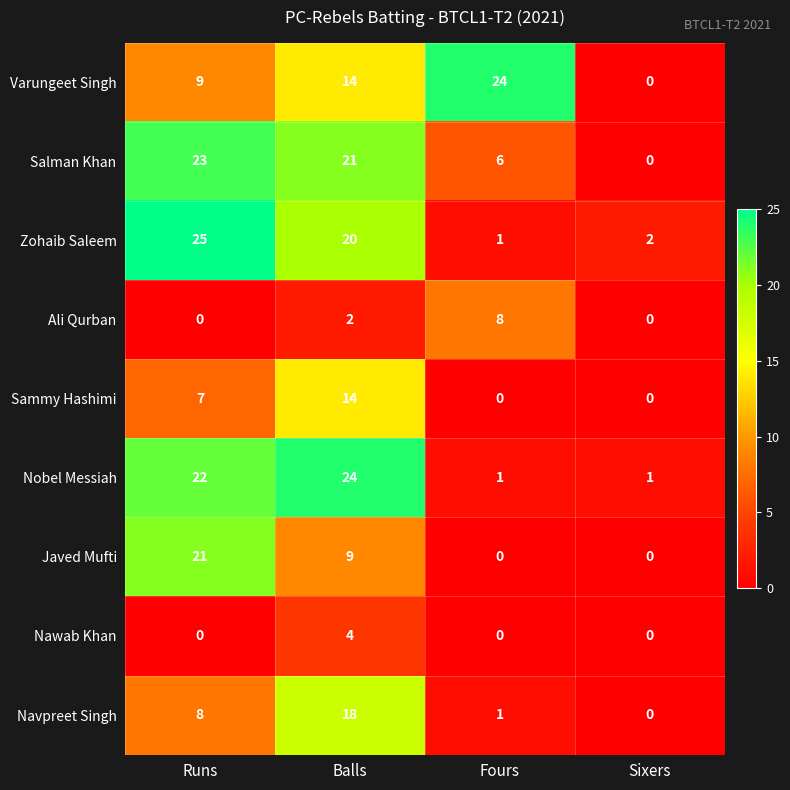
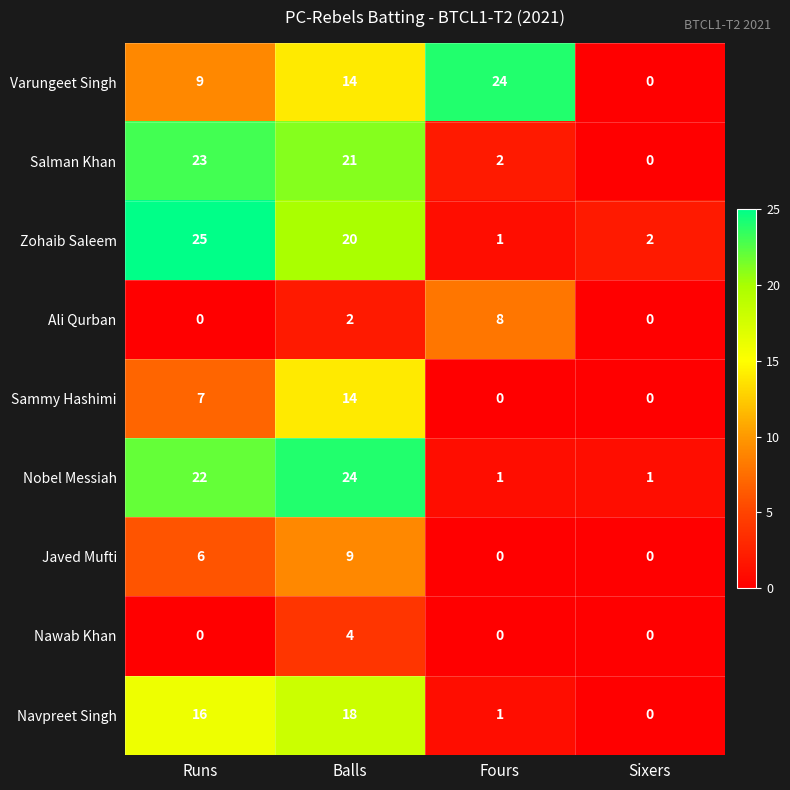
  {
    "Varungeet Singh": {
      "Runs": 9,
      "Balls": 14,
      "Fours": 24,
      "Sixers": 0
    },
    "Salman Khan": {
      "Runs": 23,
      "Balls": 21,
-     "Fours": 6,
+     "Fours": 2,
      "Sixers": 0
    },
    "Zohaib Saleem": {
      "Runs": 25,
      "Balls": 20,
      "Fours": 1,
      "Sixers": 2
    },
    "Ali Qurban": {
      "Runs": 0,
      "Balls": 2,
      "Fours": 8,
      "Sixers": 0
    },
    "Sammy Hashimi": {
      "Runs": 7,
      "Balls": 14,
      "Fours": 0,
      "Sixers": 0
    },
    "Nobel Messiah": {
      "Runs": 22,
      "Balls": 24,
      "Fours": 1,
      "Sixers": 1
    },
    "Javed Mufti": {
-     "Runs": 21,
+     "Runs": 6,
      "Balls": 9,
      "Fours": 0,
      "Sixers": 0
    },
    "Nawab Khan": {
      "Runs": 0,
      "Balls": 4,
      "Fours": 0,
      "Sixers": 0
    },
    "Navpreet Singh": {
-     "Runs": 8,
+     "Runs": 16,
      "Balls": 18,
      "Fours": 1,
      "Sixers": 0
    }
  }
